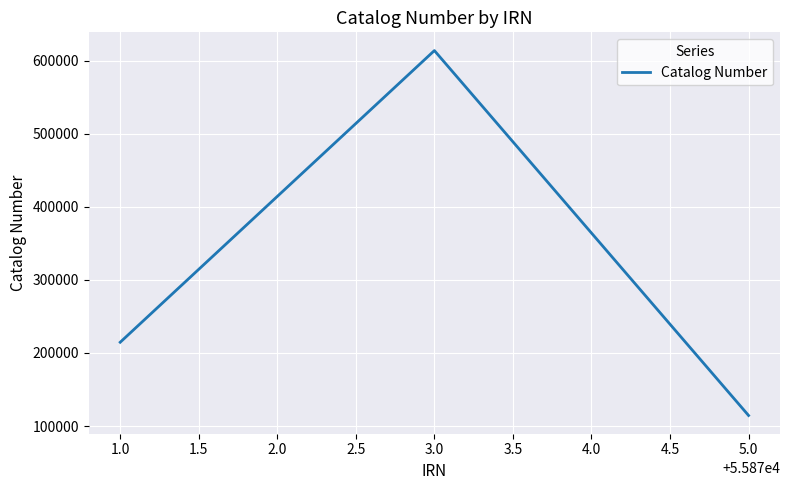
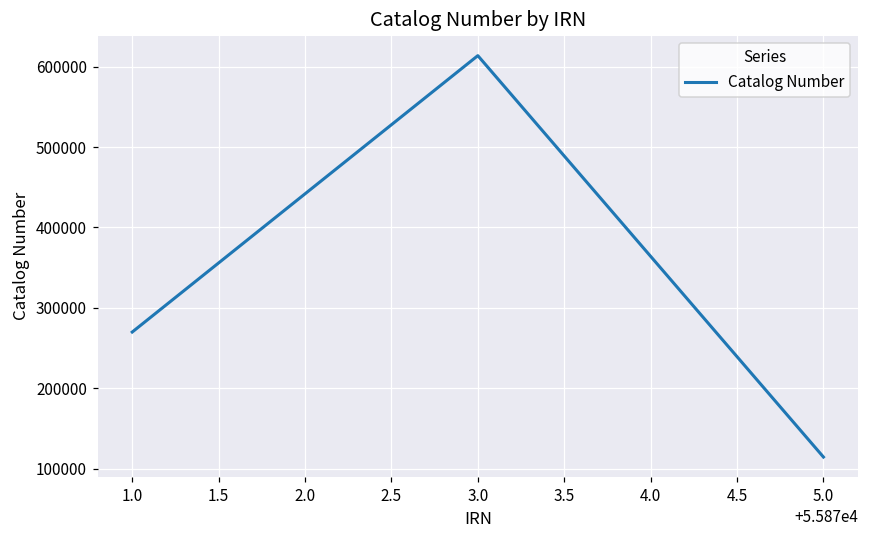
  {
-   "1.0": 210000,
+   "1.0": 270000,
    "3.0": 610000,
    "5.0": 110000
  }
